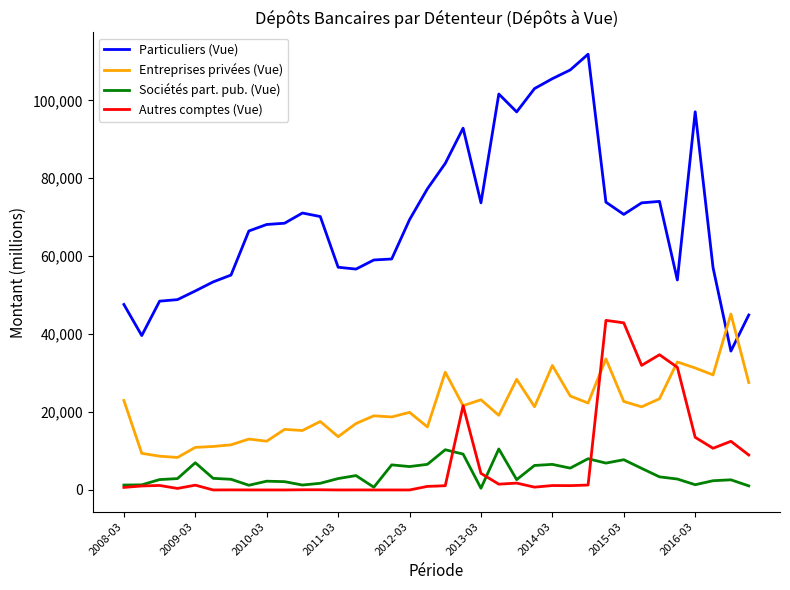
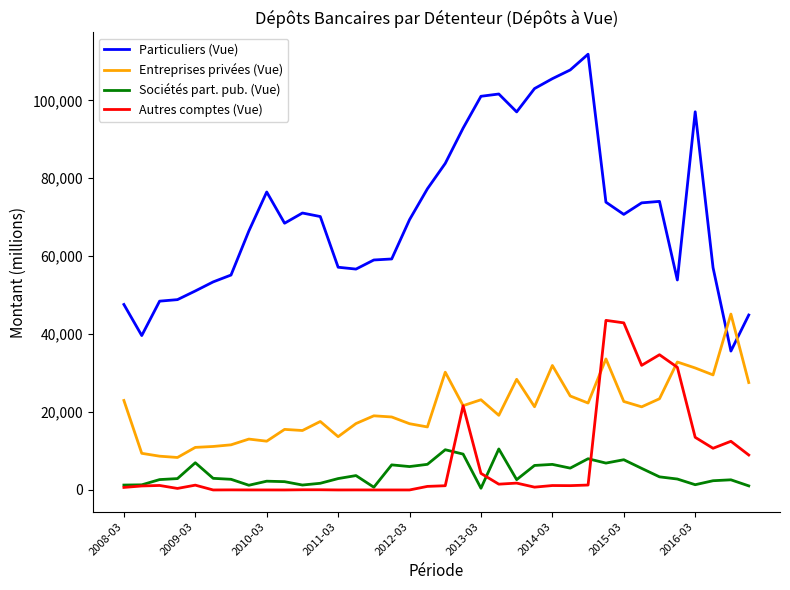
  {
    "Particuliers (Vue)": {
      "2008-03": "48,000",
      "2009-03": "51,000",
-     "2010-03": "68,000",
+     "2010-03": "76,000",
      "2011-03": "57,000",
      "2012-03": "69,000",
-     "2013-03": "74,000",
+     "2013-03": "101,000",
      "2014-03": "106,000",
      "2015-03": "71,000",
      "2016-03": "97,000"
    },
    "Entreprises privées (Vue)": {
      "2008-03": "23,000",
      "2009-03": "11,000",
      "2010-03": "13,000",
      "2011-03": "14,000",
-     "2012-03": "20,000",
+     "2012-03": "17,000",
      "2013-03": "23,000",
      "2014-03": "32,000",
      "2015-03": "23,000",
      "2016-03": "31,000"
    },
    "Sociétés part. pub. (Vue)": {
      "2009-03": "7,000",
      "2010-03": "2,000",
      "2011-03": "3,000",
      "2012-03": "6,000",
      "2013-03": "0",
      "2014-03": "7,000",
      "2015-03": "8,000",
      "2016-03": "1,000"
    },
    "Autres comptes (Vue)": {
      "2009-03": "1,000",
      "2010-03": "0",
      "2011-03": "0",
      "2012-03": "0",
      "2013-03": "4,000",
      "2014-03": "1,000",
      "2015-03": "43,000",
      "2016-03": "14,000"
    }
  }
